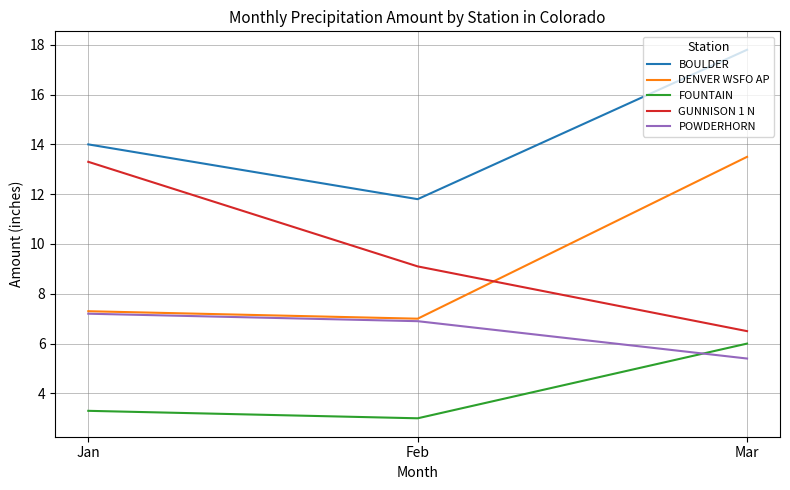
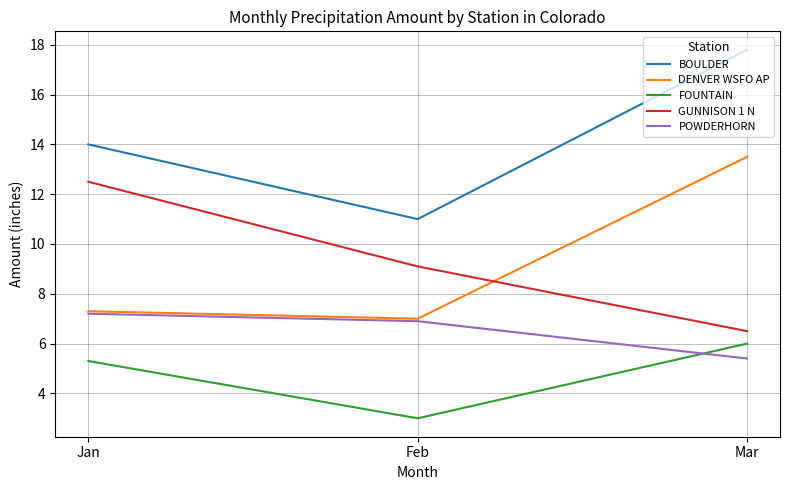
  {
    "BOULDER": {
      "Jan": 14.0,
-     "Feb": 11.8
+     "Feb": 11.0
    },
    "DENVER WSFO AP": {
      "Mar": 13.5
    },
    "FOUNTAIN": {
-     "Jan": 3.3,
+     "Jan": 5.3,
      "Feb": 3.0,
      "Mar": 6.0
    },
    "GUNNISON 1 N": {
-     "Jan": 13.3,
+     "Jan": 12.5,
      "Feb": 9.1,
      "Mar": 6.5
    },
    "POWDERHORN": {
      "Mar": 5.4
    }
  }
